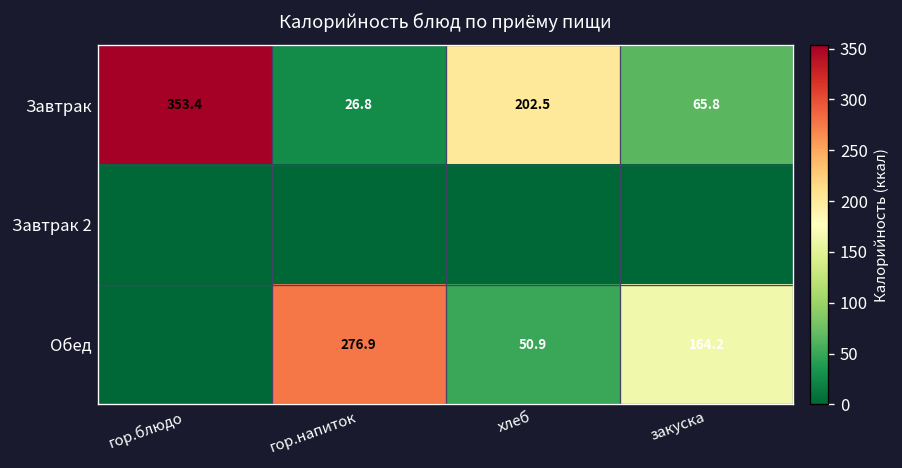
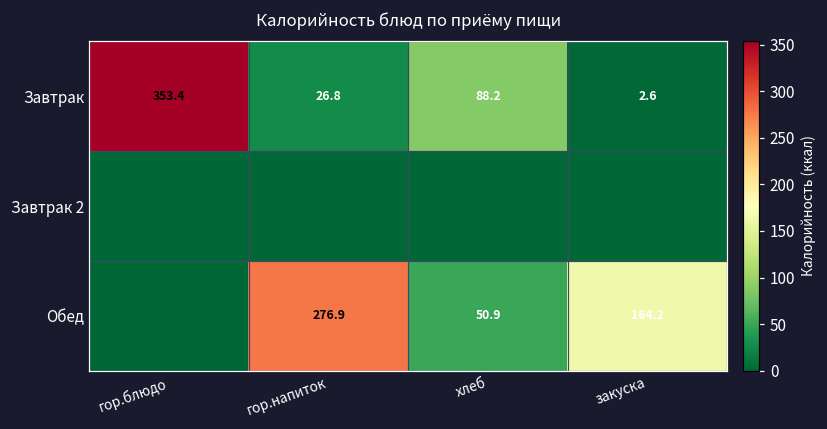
  {
    "Завтрак": {
      "гор.блюдо": 353.4,
      "гор.напиток": 26.8,
-     "хлеб": 202.5,
-     "закуска": 65.8
+     "хлеб": 88.2,
+     "закуска": 2.6
    },
    "Обед": {
      "гор.напиток": 276.9,
      "хлеб": 50.9,
      "закуска": 164.2
    }
  }
